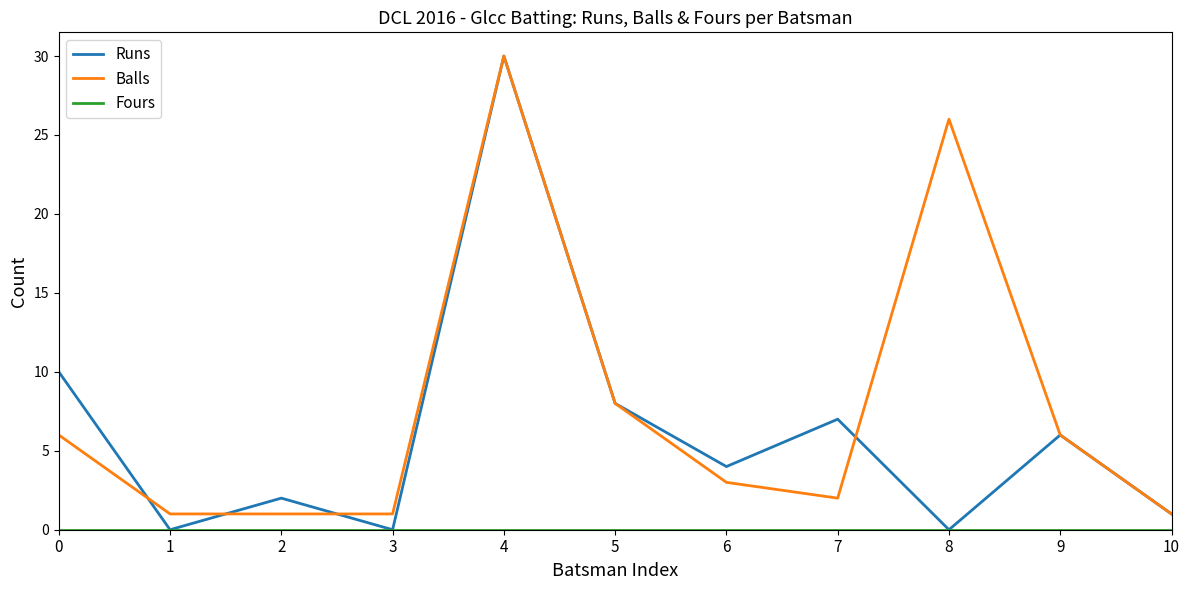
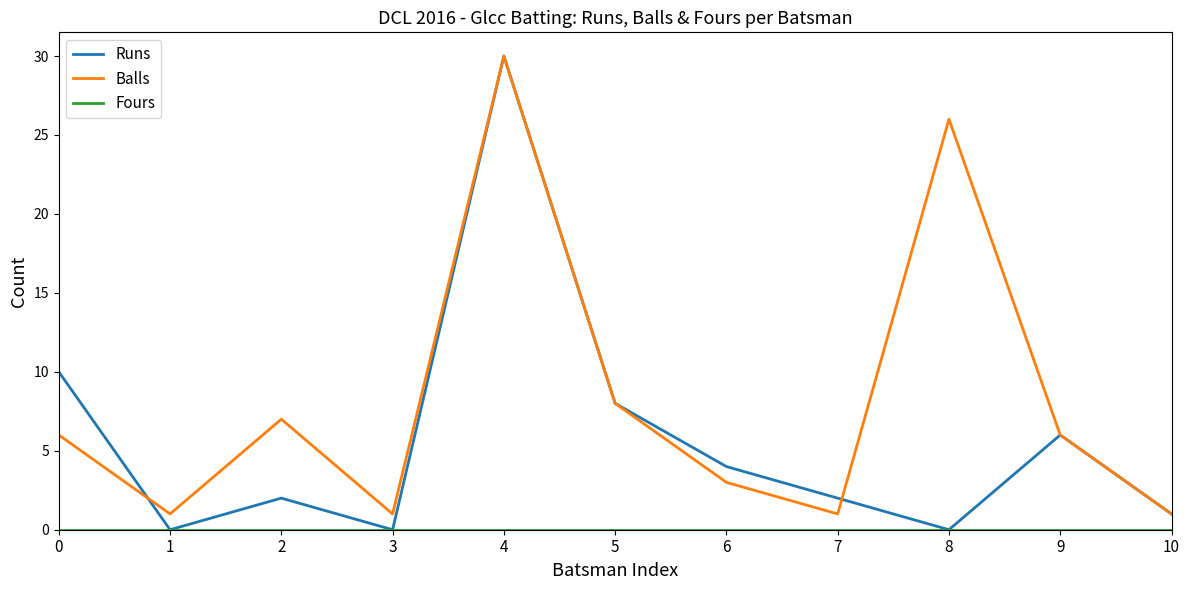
  {
    "Runs": {
      "0": 10,
      "2": 2,
      "6": 4,
-     "7": 7
+     "7": 2
    },
    "Balls": {
      "0": 6,
      "1": 1,
-     "2": 1,
+     "2": 7,
      "3": 1,
      "6": 3,
-     "7": 2,
+     "7": 1,
      "8": 26
    },
    "Fours": {
      "0": 0,
      "2": 0,
      "4": 0,
      "5": 0,
      "6": 0,
      "7": 0,
      "9": 0,
      "10": 0
    }
  }
